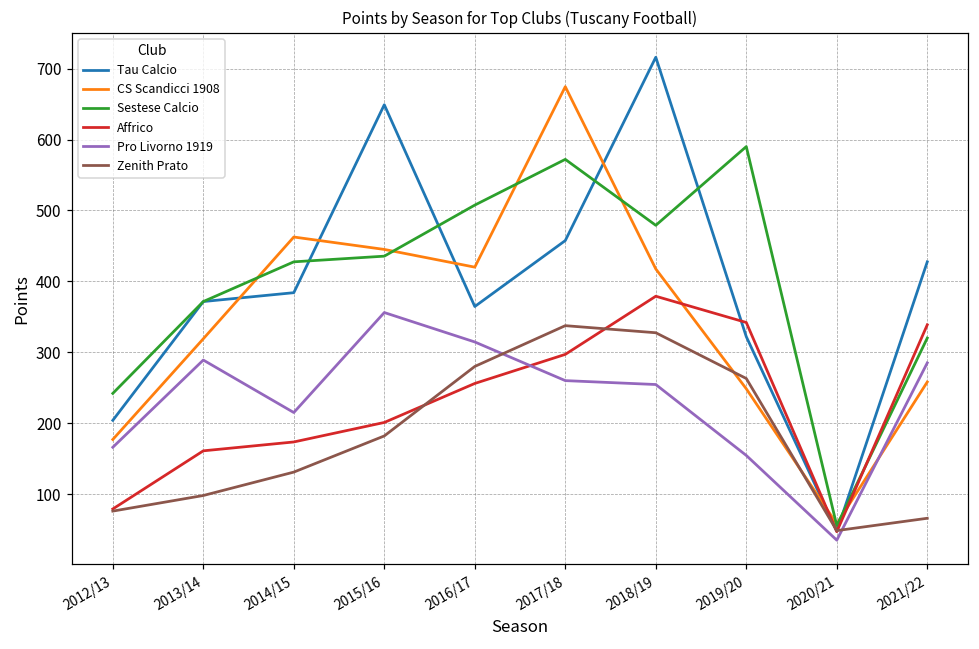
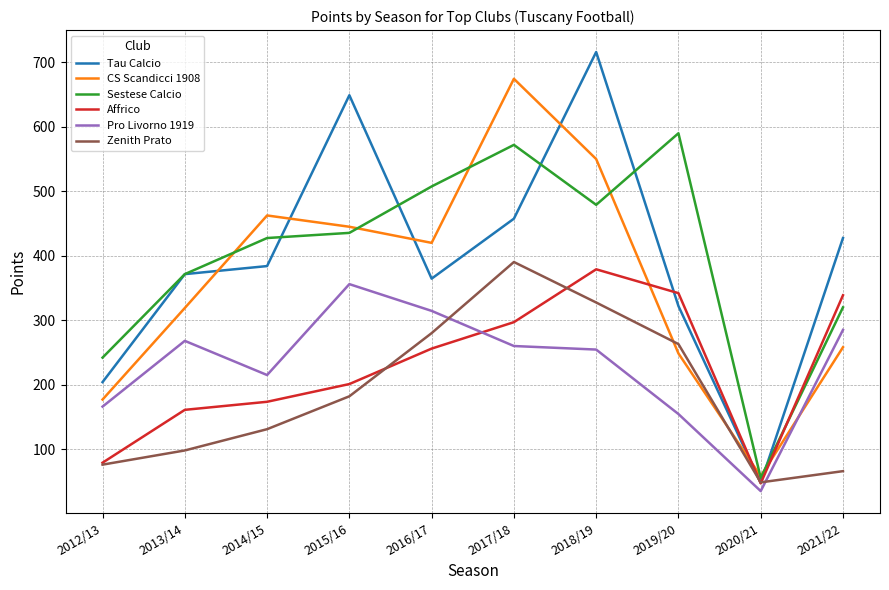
  {
    "Tau Calcio": {
      "2012/13": 200,
      "2014/15": 380,
      "2015/16": 650,
      "2016/17": 360,
      "2017/18": 460,
      "2018/19": 720,
      "2019/20": 320,
      "2021/22": 430
    },
    "CS Scandicci 1908": {
      "2012/13": 180,
      "2013/14": 320,
      "2014/15": 460,
      "2015/16": 450,
      "2016/17": 420,
      "2017/18": 670,
-     "2018/19": 420,
+     "2018/19": 550,
      "2019/20": 250,
      "2021/22": 260
    },
    "Sestese Calcio": {
      "2012/13": 240,
      "2014/15": 430,
      "2015/16": 440,
      "2016/17": 510,
      "2017/18": 570,
      "2018/19": 480,
      "2019/20": 590,
      "2021/22": 320
    },
    "Affrico": {
      "2013/14": 160,
      "2014/15": 170,
      "2015/16": 200,
      "2016/17": 260,
      "2017/18": 300,
      "2018/19": 380,
      "2019/20": 340,
      "2021/22": 340
    },
    "Pro Livorno 1919": {
      "2012/13": 170,
-     "2013/14": 290,
+     "2013/14": 270,
      "2014/15": 220,
      "2015/16": 360,
      "2016/17": 310,
      "2017/18": 260,
      "2018/19": 250,
      "2019/20": 150,
      "2020/21": 40,
      "2021/22": 290
    },
    "Zenith Prato": {
      "2013/14": 100,
      "2014/15": 130,
      "2015/16": 180,
      "2016/17": 280,
-     "2017/18": 340,
+     "2017/18": 390,
      "2018/19": 330,
      "2019/20": 260,
      "2021/22": 70
    }
  }
